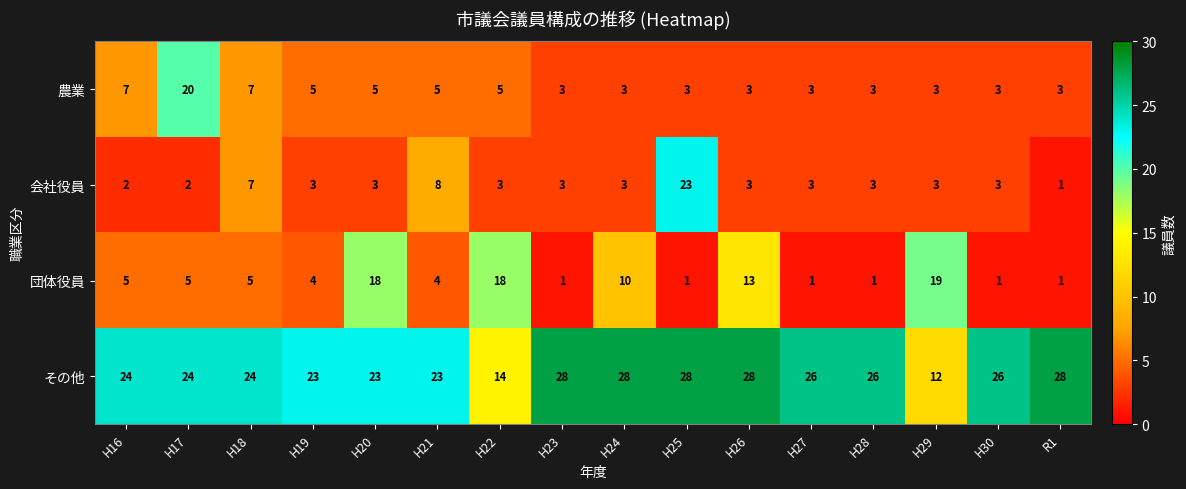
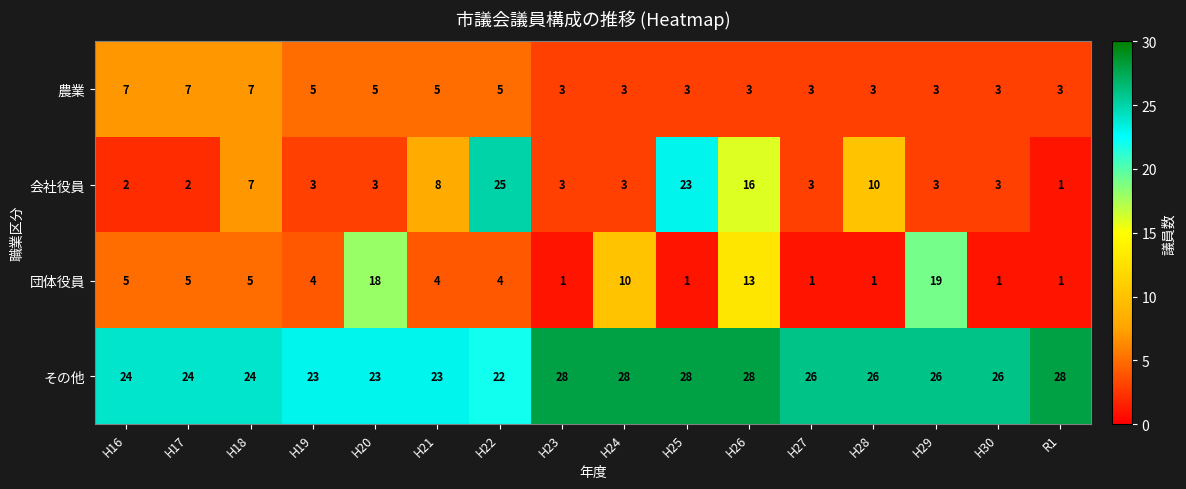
  {
    "農業": {
      "H16": 7,
-     "H17": 20,
+     "H17": 7,
      "H18": 7,
      "H19": 5,
      "H20": 5,
      "H21": 5,
      "H22": 5,
      "H23": 3,
      "H24": 3,
      "H25": 3,
      "H26": 3,
      "H27": 3,
      "H28": 3,
      "H29": 3,
      "H30": 3,
      "R1": 3
    },
    "会社役員": {
      "H16": 2,
      "H17": 2,
      "H18": 7,
      "H19": 3,
      "H20": 3,
      "H21": 8,
-     "H22": 3,
+     "H22": 25,
      "H23": 3,
      "H24": 3,
      "H25": 23,
-     "H26": 3,
+     "H26": 16,
      "H27": 3,
-     "H28": 3,
+     "H28": 10,
      "H29": 3,
      "H30": 3,
      "R1": 1
    },
    "団体役員": {
      "H16": 5,
      "H17": 5,
      "H18": 5,
      "H19": 4,
      "H20": 18,
      "H21": 4,
-     "H22": 18,
+     "H22": 4,
      "H23": 1,
      "H24": 10,
      "H25": 1,
      "H26": 13,
      "H27": 1,
      "H28": 1,
      "H29": 19,
      "H30": 1,
      "R1": 1
    },
    "その他": {
      "H16": 24,
      "H17": 24,
      "H18": 24,
      "H19": 23,
      "H20": 23,
      "H21": 23,
-     "H22": 14,
+     "H22": 22,
      "H23": 28,
      "H24": 28,
      "H25": 28,
      "H26": 28,
      "H27": 26,
      "H28": 26,
-     "H29": 12,
+     "H29": 26,
      "H30": 26,
      "R1": 28
    }
  }
